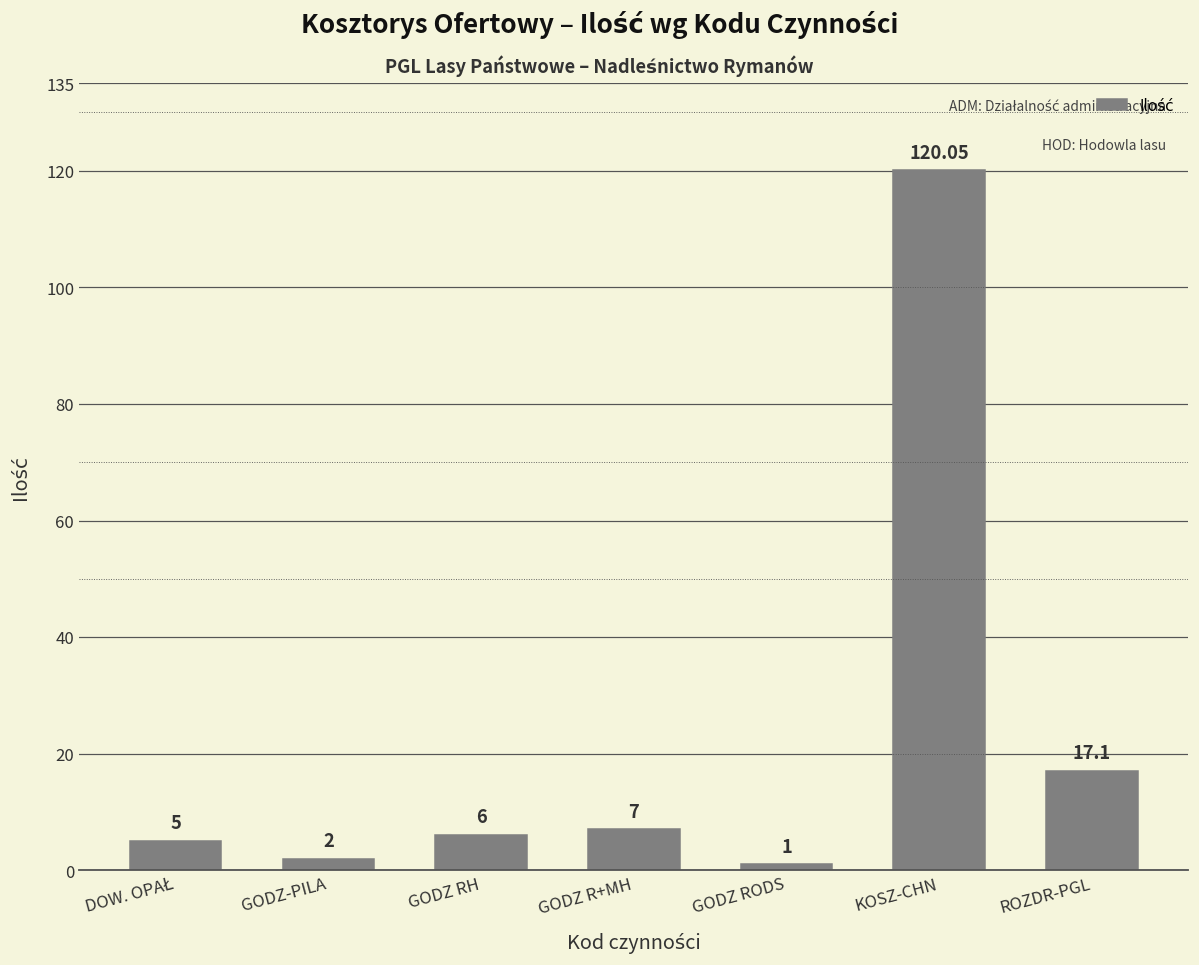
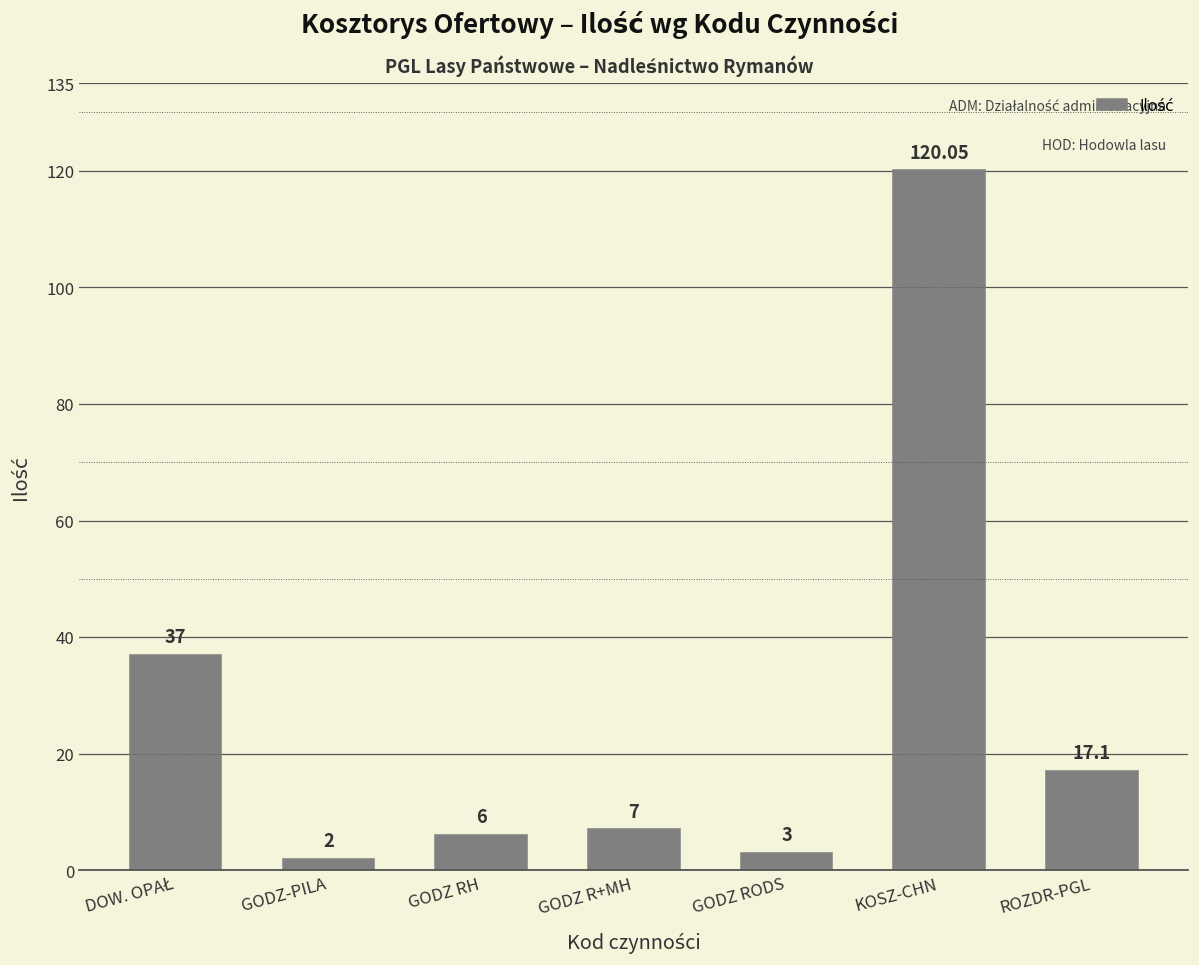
  {
-   "DOW. OPAŁ": 5,
+   "DOW. OPAŁ": 37,
    "GODZ-PILA": 2,
    "GODZ RH": 6,
    "GODZ R+MH": 7,
-   "GODZ RODS": 1,
+   "GODZ RODS": 3,
    "KOSZ-CHN": 120.05,
    "ROZDR-PGL": 17.1
  }
